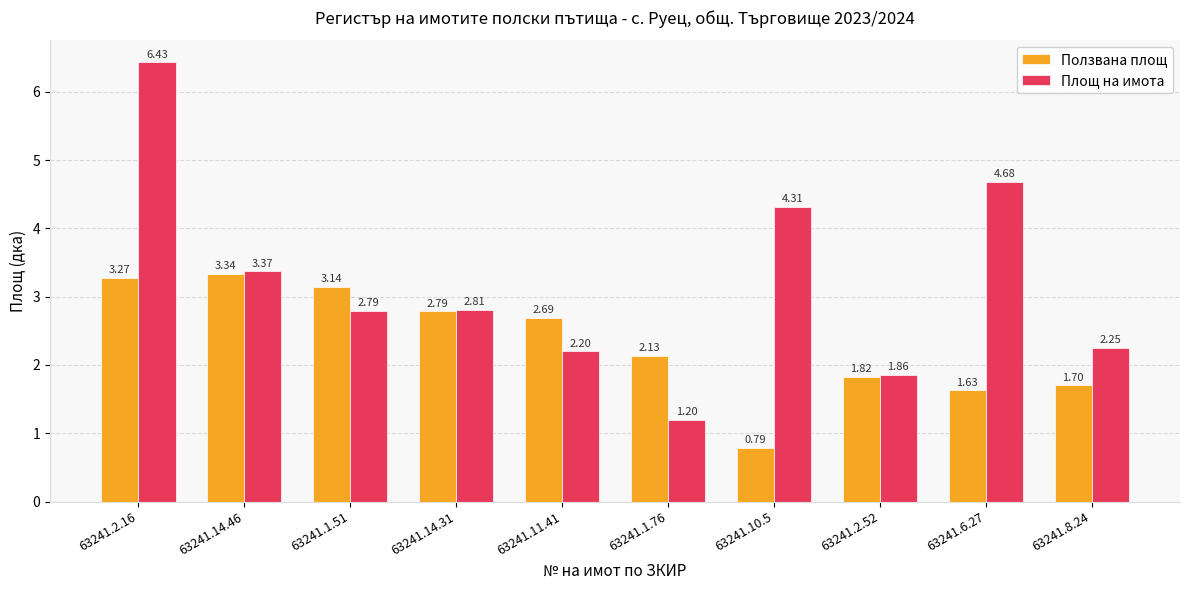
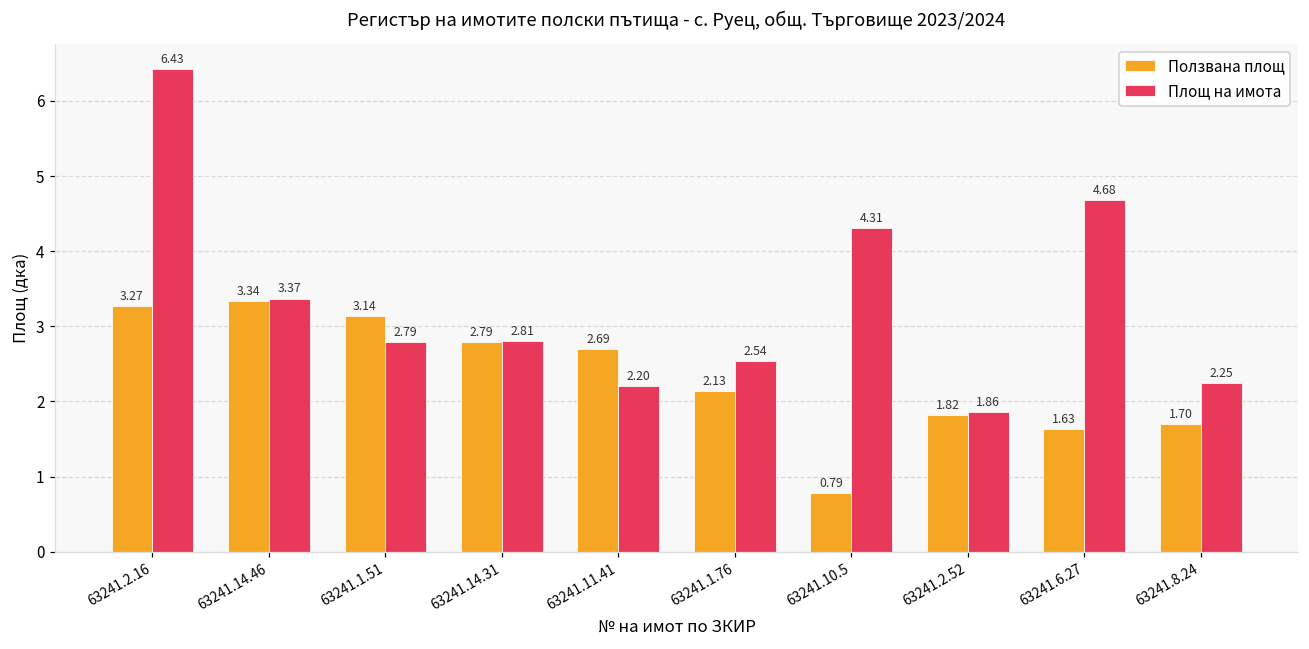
  {
    "Ползвана площ": {
      "63241.2.16": 3.27,
      "63241.14.46": 3.34,
      "63241.1.51": 3.14,
      "63241.14.31": 2.79,
      "63241.11.41": 2.69,
      "63241.1.76": 2.13,
      "63241.10.5": 0.79,
      "63241.2.52": 1.82,
      "63241.6.27": 1.63,
      "63241.8.24": 1.70
    },
    "Площ на имота": {
      "63241.2.16": 6.43,
      "63241.14.46": 3.37,
      "63241.1.51": 2.79,
      "63241.14.31": 2.81,
      "63241.11.41": 2.20,
-     "63241.1.76": 1.20,
+     "63241.1.76": 2.54,
      "63241.10.5": 4.31,
      "63241.2.52": 1.86,
      "63241.6.27": 4.68,
      "63241.8.24": 2.25
    }
  }
